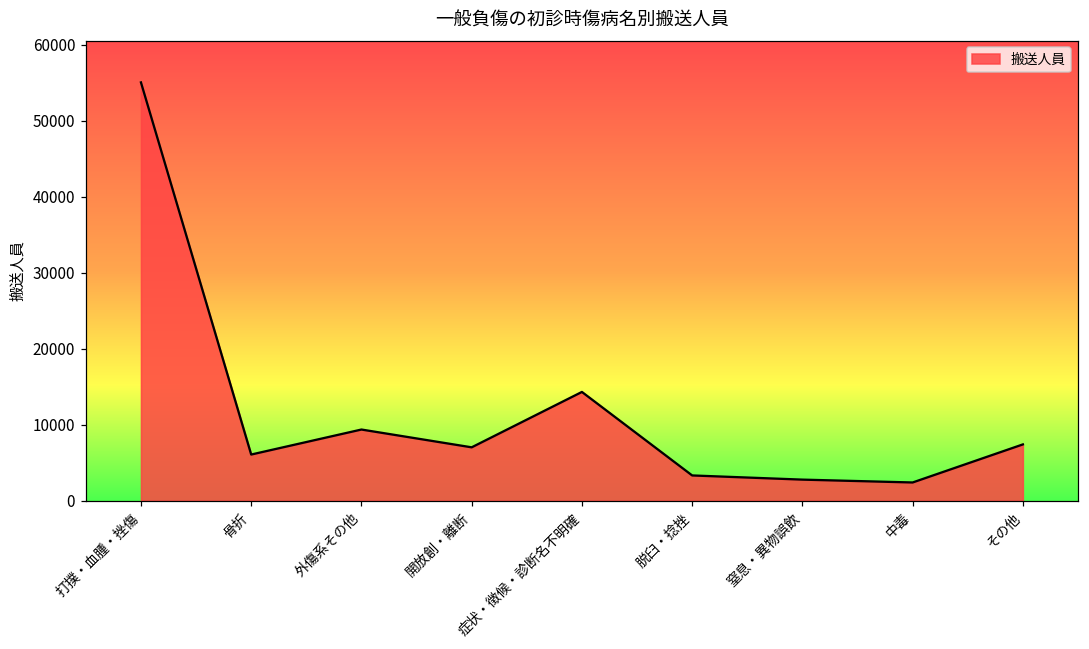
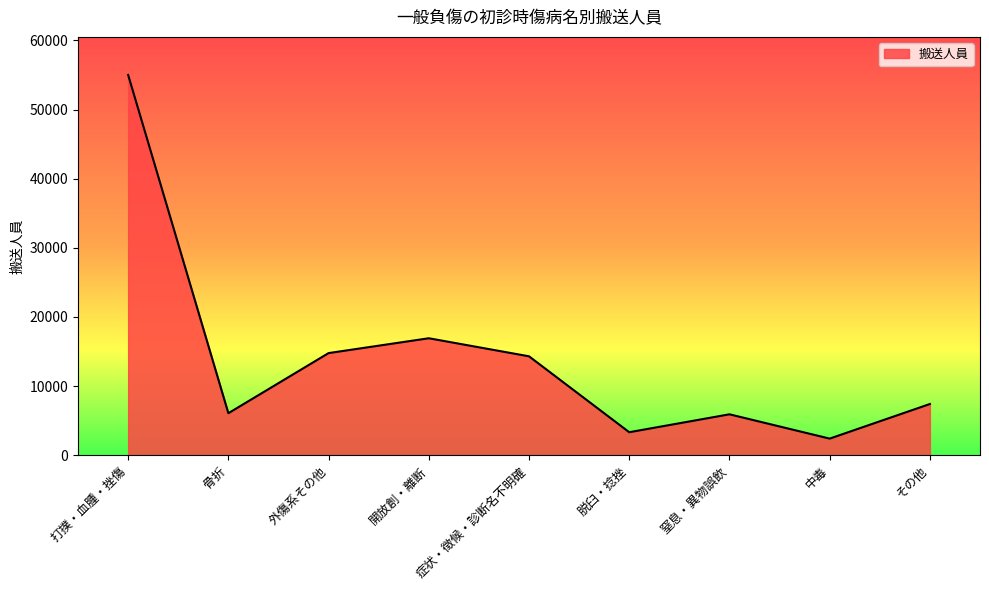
  {
    "打撲・血腫・挫傷": 55000,
    "骨折": 6000,
-   "外傷系その他": 9000,
-   "開放創・離断": 7000,
+   "外傷系その他": 15000,
+   "開放創・離断": 17000,
    "症状・徴候・診断名不明確": 14000,
    "脱臼・捻挫": 3000,
-   "窒息・異物誤飲": 3000,
+   "窒息・異物誤飲": 6000,
    "中毒": 2000,
    "その他": 7000
  }
